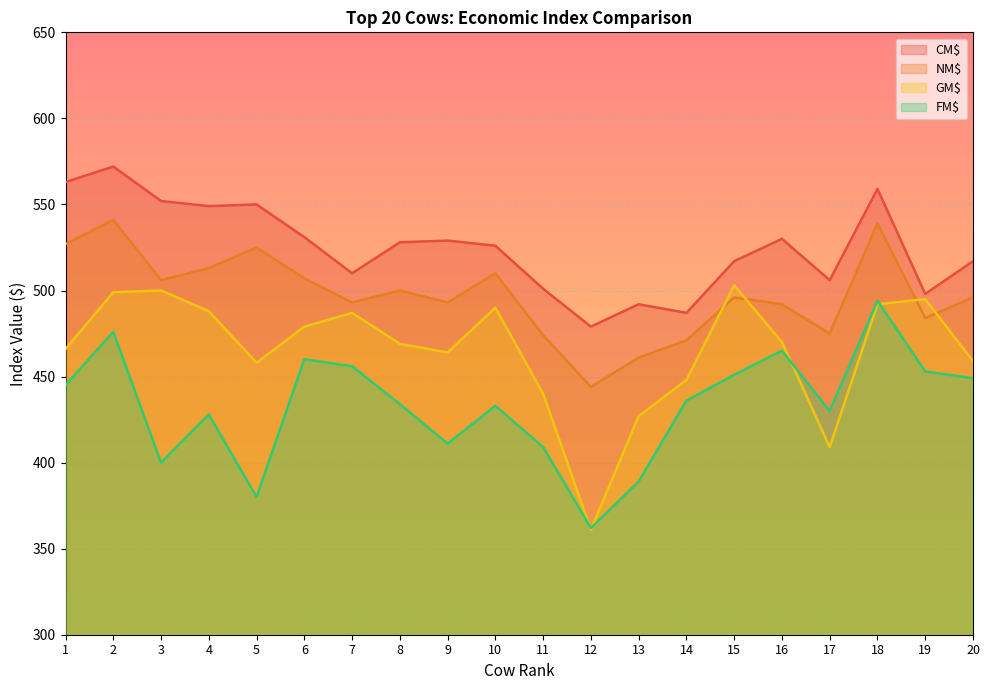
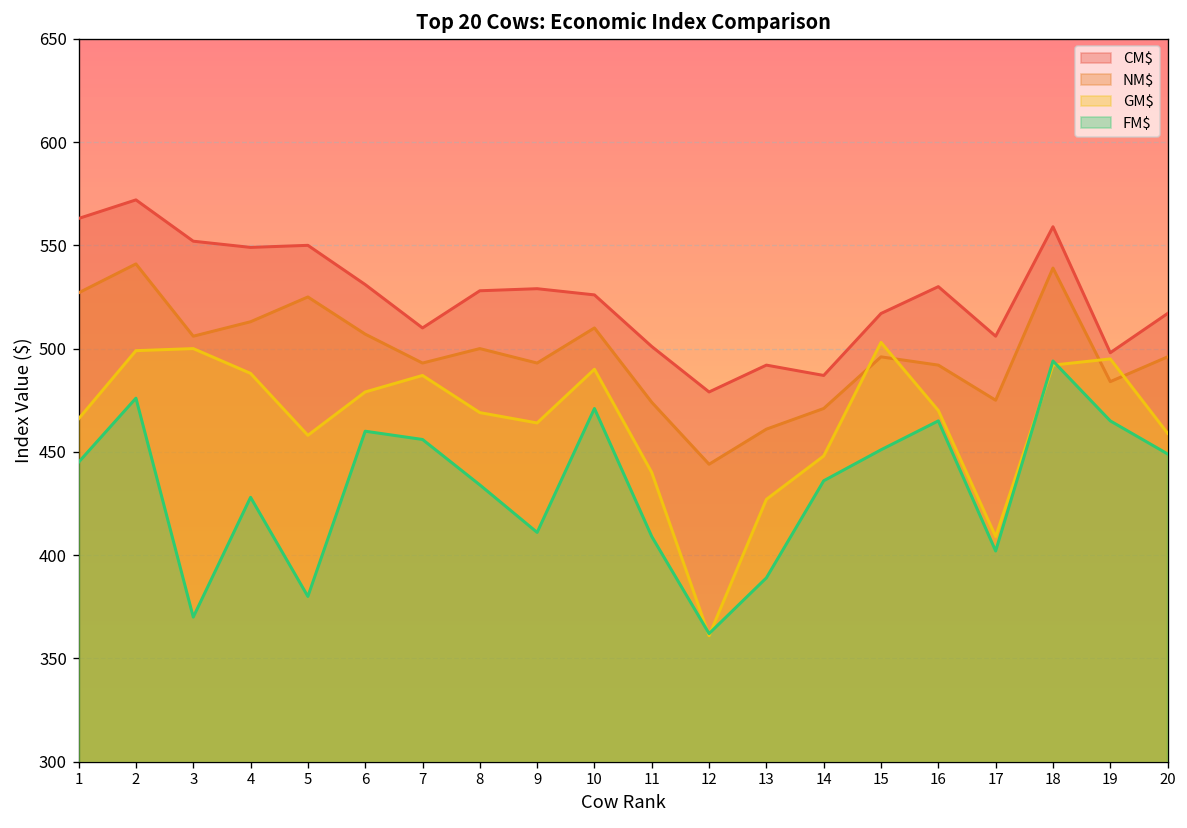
  {
    "FM$": {
      "1": 445,
      "2": 476,
-     "3": 400,
+     "3": 370,
      "4": 428,
      "5": 380,
      "6": 460,
      "7": 456,
      "8": 434,
      "9": 411,
-     "10": 433,
+     "10": 471,
      "11": 409,
      "13": 389,
      "14": 436,
      "15": 451,
      "16": 465,
-     "17": 430,
+     "17": 402,
      "18": 494,
-     "19": 453,
+     "19": 465,
      "20": 449
    }
  }
